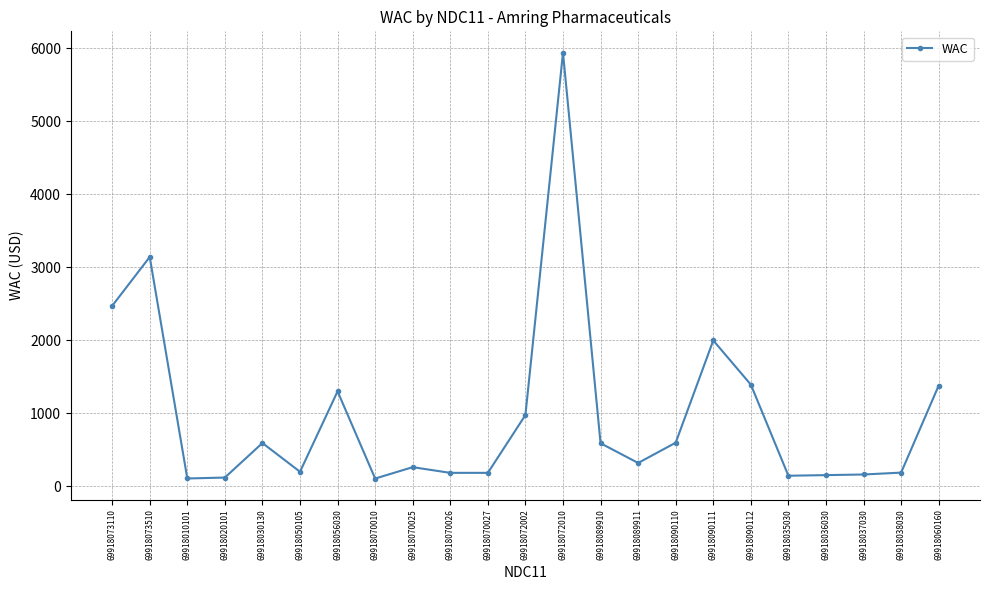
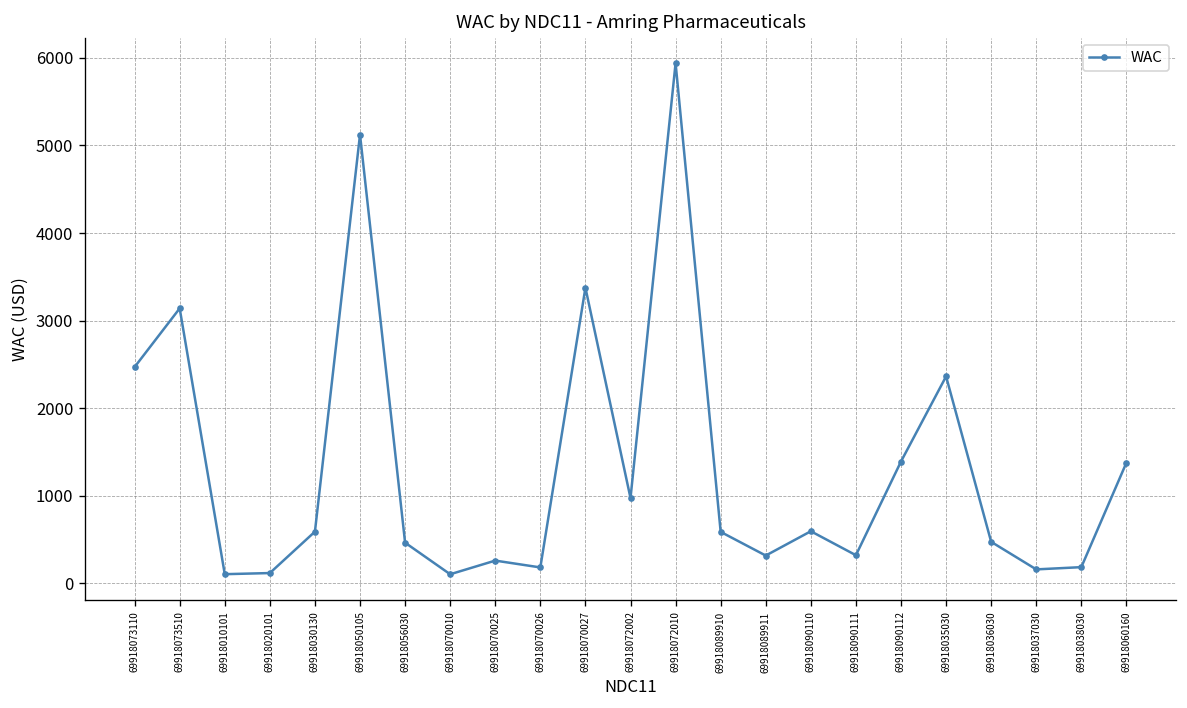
  {
    "69918073110": 2500,
    "69918073510": 3100,
    "69918010101": 100,
    "69918020101": 100,
    "69918030130": 600,
-   "69918050105": 200,
-   "69918056030": 1300,
+   "69918050105": 5100,
+   "69918056030": 500,
    "69918070010": 100,
    "69918070025": 300,
    "69918070026": 200,
-   "69918070027": 200,
+   "69918070027": 3400,
    "69918072002": 1000,
    "69918072010": 5900,
    "69918089910": 600,
    "69918089911": 300,
    "69918090110": 600,
-   "69918090111": 2000,
+   "69918090111": 300,
    "69918090112": 1400,
-   "69918035030": 100,
-   "69918036030": 200,
+   "69918035030": 2400,
+   "69918036030": 500,
    "69918037030": 200,
    "69918038030": 200,
    "69918060160": 1400
  }
